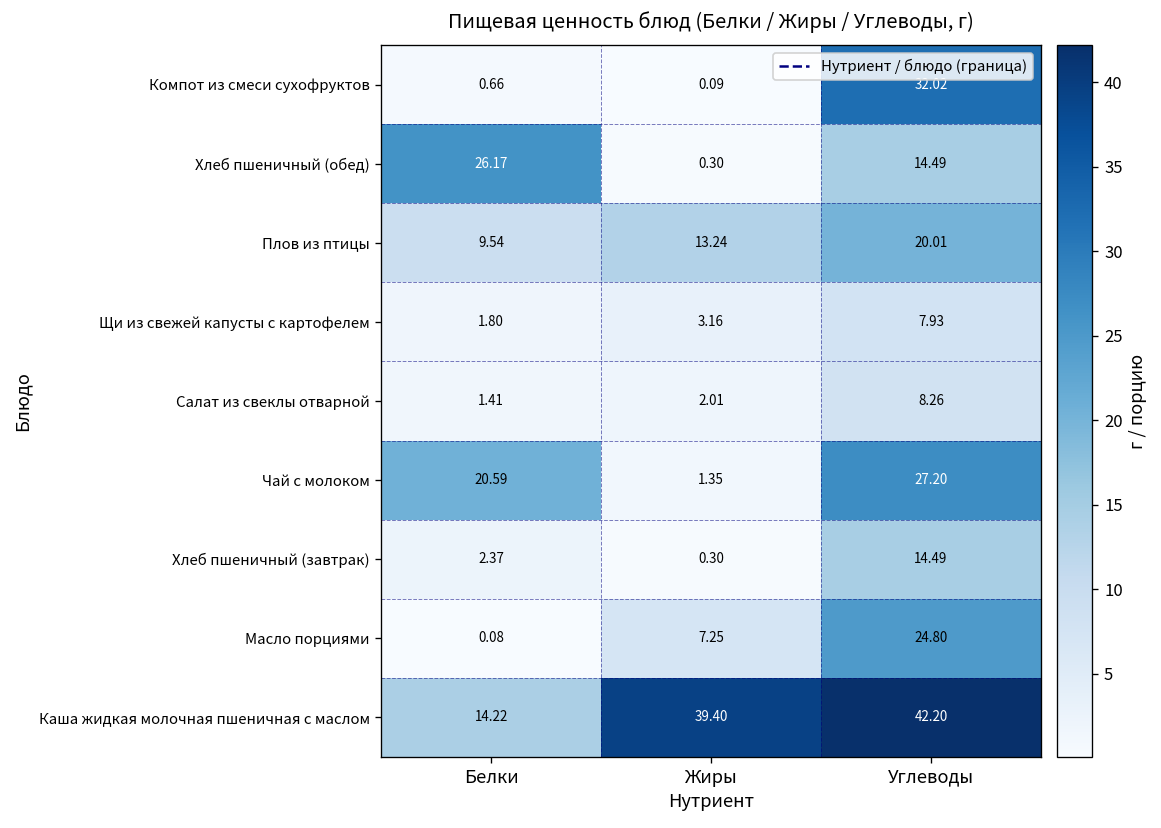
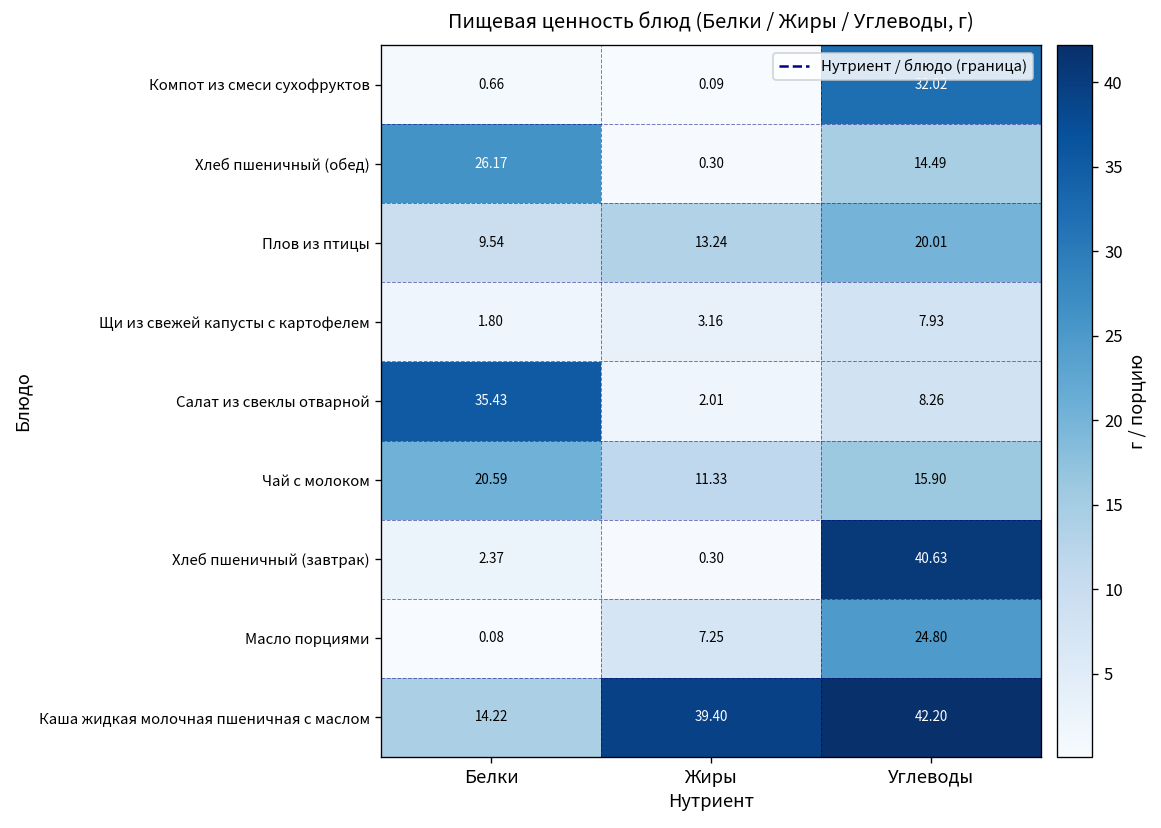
  {
    "Компот из смеси сухофруктов": {
      "Белки": 0.66,
      "Жиры": 0.09
    },
    "Хлеб пшеничный (обед)": {
      "Белки": 26.17,
      "Жиры": 0.30,
      "Углеводы": 14.49
    },
    "Плов из птицы": {
      "Белки": 9.54,
      "Жиры": 13.24,
      "Углеводы": 20.01
    },
    "Щи из свежей капусты с картофелем": {
      "Белки": 1.80,
      "Жиры": 3.16,
      "Углеводы": 7.93
    },
    "Салат из свеклы отварной": {
-     "Белки": 1.41,
+     "Белки": 35.43,
      "Жиры": 2.01,
      "Углеводы": 8.26
    },
    "Чай с молоком": {
      "Белки": 20.59,
-     "Жиры": 1.35,
-     "Углеводы": 27.20
+     "Жиры": 11.33,
+     "Углеводы": 15.90
    },
    "Хлеб пшеничный (завтрак)": {
      "Белки": 2.37,
      "Жиры": 0.30,
-     "Углеводы": 14.49
+     "Углеводы": 40.63
    },
    "Масло порциями": {
      "Белки": 0.08,
      "Жиры": 7.25,
      "Углеводы": 24.80
    },
    "Каша жидкая молочная пшеничная с маслом": {
      "Белки": 14.22,
      "Жиры": 39.40,
      "Углеводы": 42.20
    }
  }
